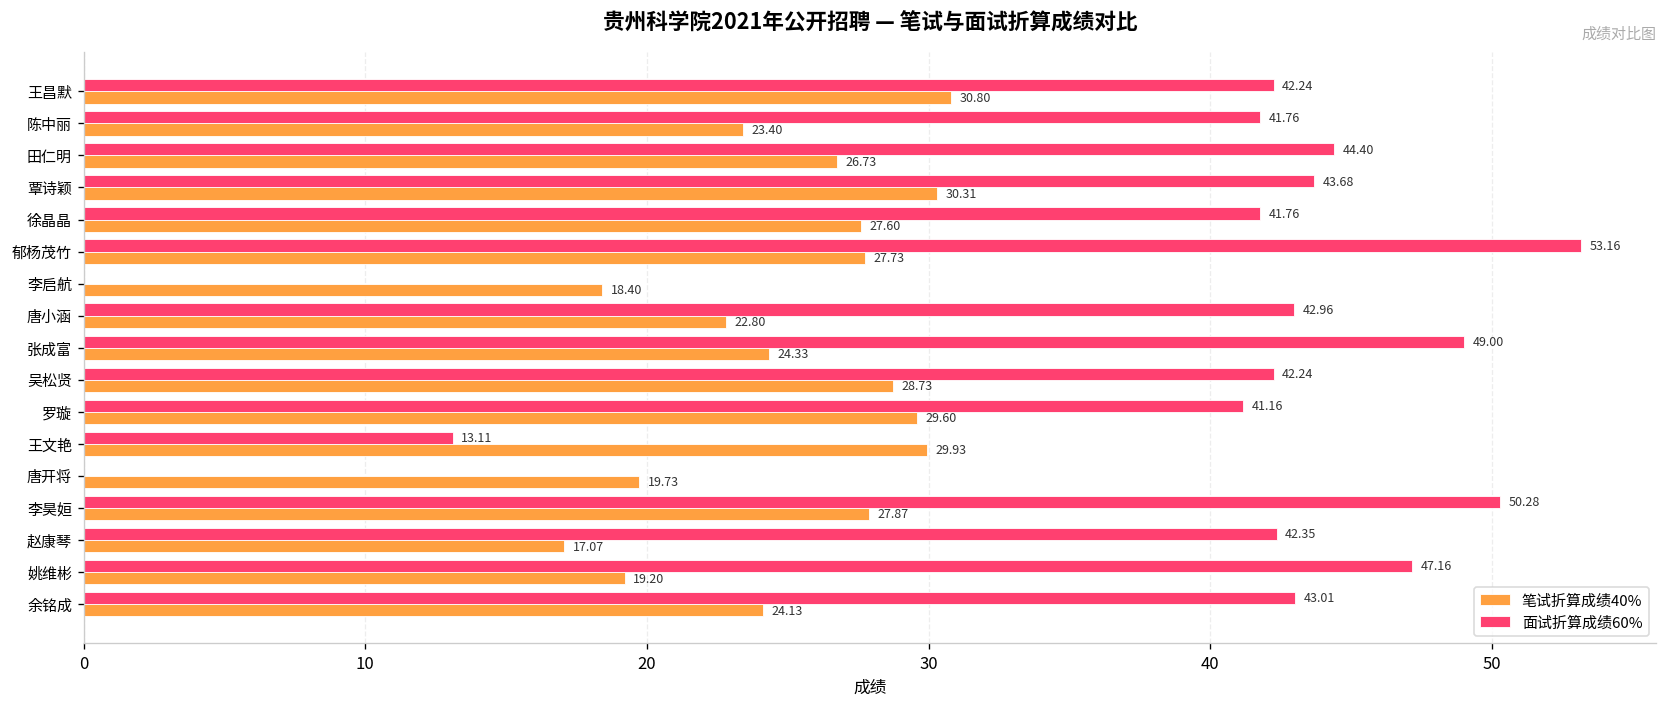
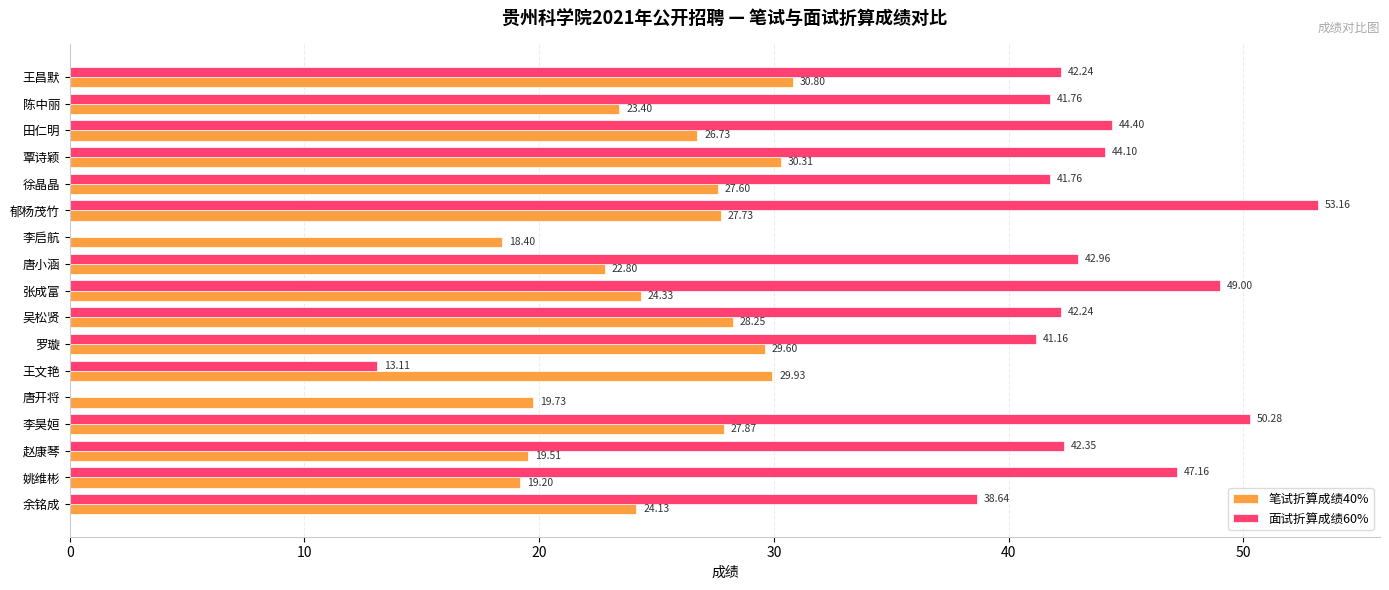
  {
    "笔试折算成绩40%": {
      "王昌默": 30.80,
      "陈中丽": 23.40,
      "田仁明": 26.73,
      "覃诗颖": 30.31,
      "徐晶晶": 27.60,
      "郁杨茂竹": 27.73,
      "李启航": 18.40,
      "唐小涵": 22.80,
      "张成富": 24.33,
-     "吴松贤": 28.73,
+     "吴松贤": 28.25,
      "罗璇": 29.60,
      "王文艳": 29.93,
      "唐开将": 19.73,
      "李昊姮": 27.87,
-     "赵康琴": 17.07,
+     "赵康琴": 19.51,
      "姚维彬": 19.20,
      "余铭成": 24.13
    },
    "面试折算成绩60%": {
      "王昌默": 42.24,
      "陈中丽": 41.76,
      "田仁明": 44.40,
-     "覃诗颖": 43.68,
+     "覃诗颖": 44.10,
      "徐晶晶": 41.76,
      "郁杨茂竹": 53.16,
      "唐小涵": 42.96,
      "张成富": 49.00,
      "吴松贤": 42.24,
      "罗璇": 41.16,
      "王文艳": 13.11,
      "李昊姮": 50.28,
      "赵康琴": 42.35,
      "姚维彬": 47.16,
-     "余铭成": 43.01
+     "余铭成": 38.64
    }
  }
